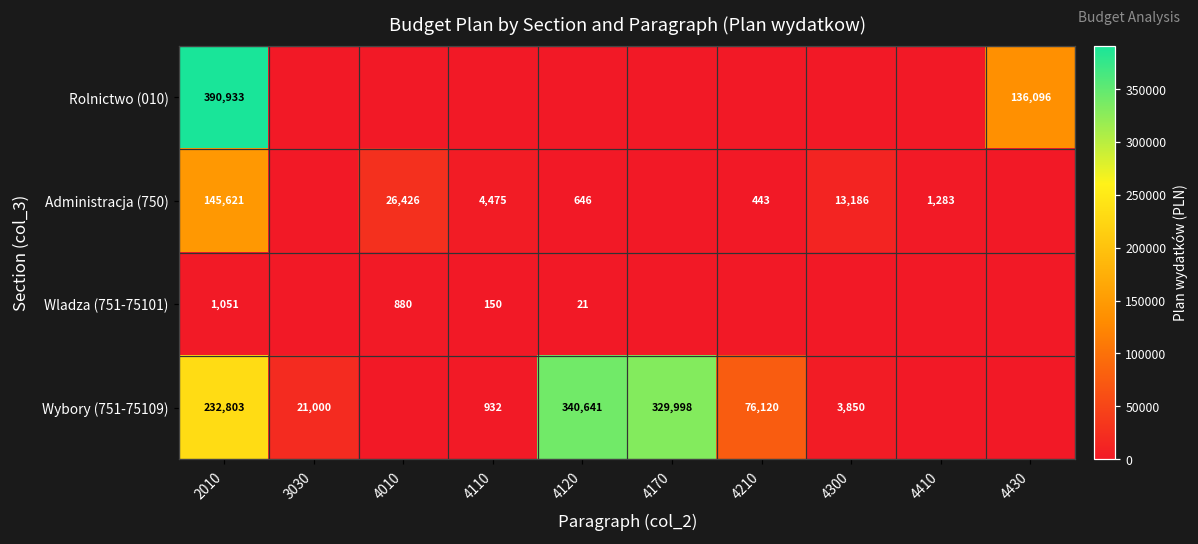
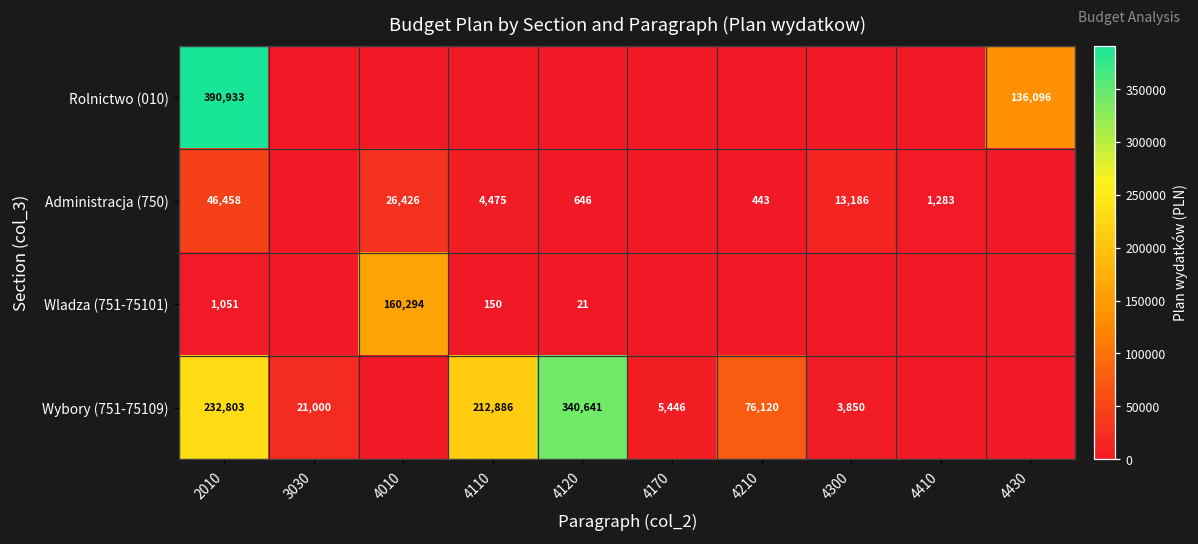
  {
    "Rolnictwo (010)": {
      "2010": "390,933",
      "4430": "136,096"
    },
    "Administracja (750)": {
-     "2010": "145,621",
+     "2010": "46,458",
      "4010": "26,426",
      "4110": "4,475",
      "4120": "646",
      "4210": "443",
      "4300": "13,186",
      "4410": "1,283"
    },
    "Wladza (751-75101)": {
      "2010": "1,051",
-     "4010": "880",
+     "4010": "160,294",
      "4110": "150",
      "4120": "21"
    },
    "Wybory (751-75109)": {
      "2010": "232,803",
      "3030": "21,000",
-     "4110": "932",
+     "4110": "212,886",
      "4120": "340,641",
-     "4170": "329,998",
+     "4170": "5,446",
      "4210": "76,120",
      "4300": "3,850"
    }
  }
